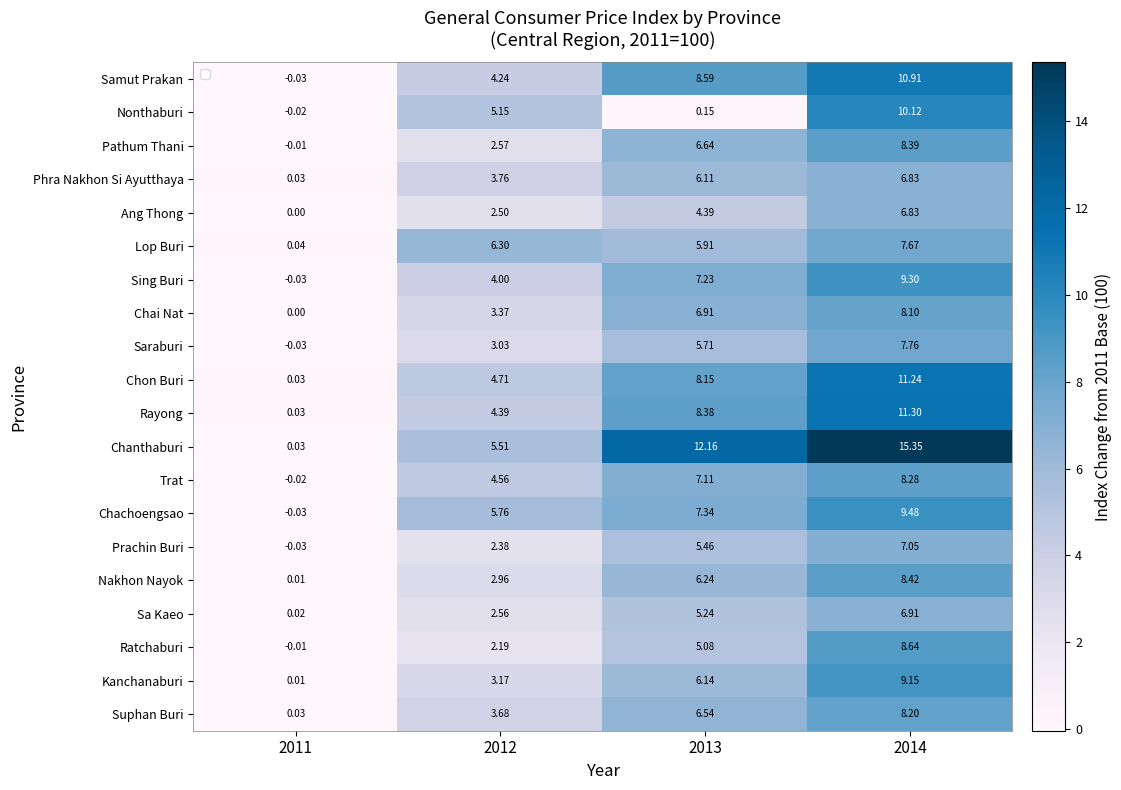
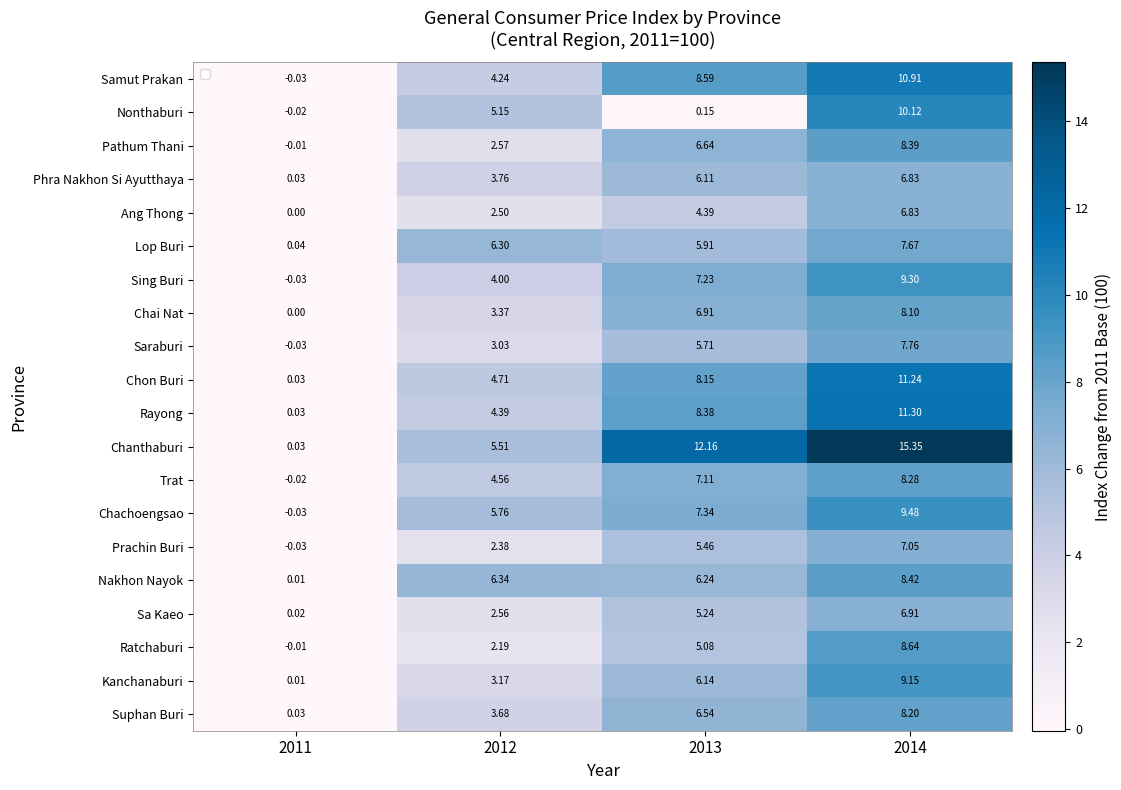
  {
    "Samut Prakan": {
      "2011": -0.03,
      "2012": 4.24,
      "2013": 8.59,
      "2014": 10.91
    },
    "Nonthaburi": {
      "2011": -0.02,
      "2012": 5.15,
      "2013": 0.15,
      "2014": 10.12
    },
    "Pathum Thani": {
      "2011": -0.01,
      "2012": 2.57,
      "2013": 6.64,
      "2014": 8.39
    },
    "Phra Nakhon Si Ayutthaya": {
      "2011": 0.03,
      "2012": 3.76,
      "2013": 6.11,
      "2014": 6.83
    },
    "Ang Thong": {
      "2011": 0.00,
      "2012": 2.50,
      "2013": 4.39,
      "2014": 6.83
    },
    "Lop Buri": {
      "2011": 0.04,
      "2012": 6.30,
      "2013": 5.91,
      "2014": 7.67
    },
    "Sing Buri": {
      "2011": -0.03,
      "2012": 4.00,
      "2013": 7.23,
      "2014": 9.30
    },
    "Chai Nat": {
      "2011": 0.00,
      "2012": 3.37,
      "2013": 6.91,
      "2014": 8.10
    },
    "Saraburi": {
      "2011": -0.03,
      "2012": 3.03,
      "2013": 5.71,
      "2014": 7.76
    },
    "Chon Buri": {
      "2011": 0.03,
      "2012": 4.71,
      "2013": 8.15,
      "2014": 11.24
    },
    "Rayong": {
      "2011": 0.03,
      "2012": 4.39,
      "2013": 8.38,
      "2014": 11.30
    },
    "Chanthaburi": {
      "2011": 0.03,
      "2012": 5.51,
      "2013": 12.16,
      "2014": 15.35
    },
    "Trat": {
      "2011": -0.02,
      "2012": 4.56,
      "2013": 7.11,
      "2014": 8.28
    },
    "Chachoengsao": {
      "2011": -0.03,
      "2012": 5.76,
      "2013": 7.34,
      "2014": 9.48
    },
    "Prachin Buri": {
      "2011": -0.03,
      "2012": 2.38,
      "2013": 5.46,
      "2014": 7.05
    },
    "Nakhon Nayok": {
      "2011": 0.01,
-     "2012": 2.96,
+     "2012": 6.34,
      "2013": 6.24,
      "2014": 8.42
    },
    "Sa Kaeo": {
      "2011": 0.02,
      "2012": 2.56,
      "2013": 5.24,
      "2014": 6.91
    },
    "Ratchaburi": {
      "2011": -0.01,
      "2012": 2.19,
      "2013": 5.08,
      "2014": 8.64
    },
    "Kanchanaburi": {
      "2011": 0.01,
      "2012": 3.17,
      "2013": 6.14,
      "2014": 9.15
    },
    "Suphan Buri": {
      "2011": 0.03,
      "2012": 3.68,
      "2013": 6.54,
      "2014": 8.20
    }
  }
